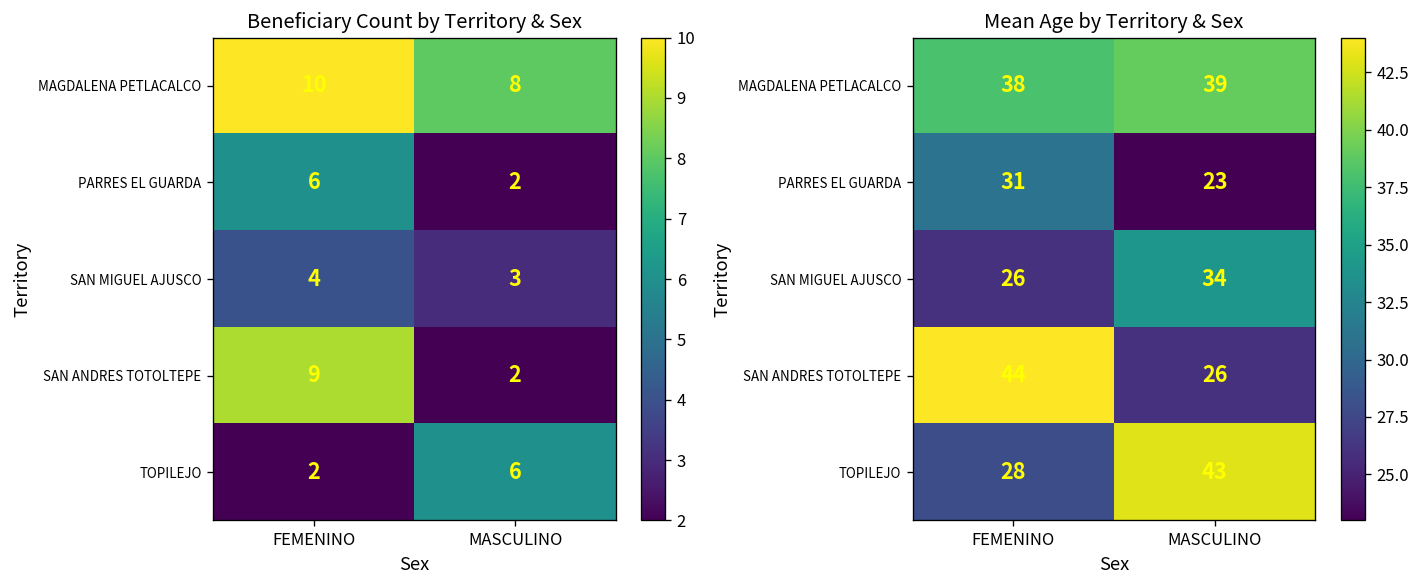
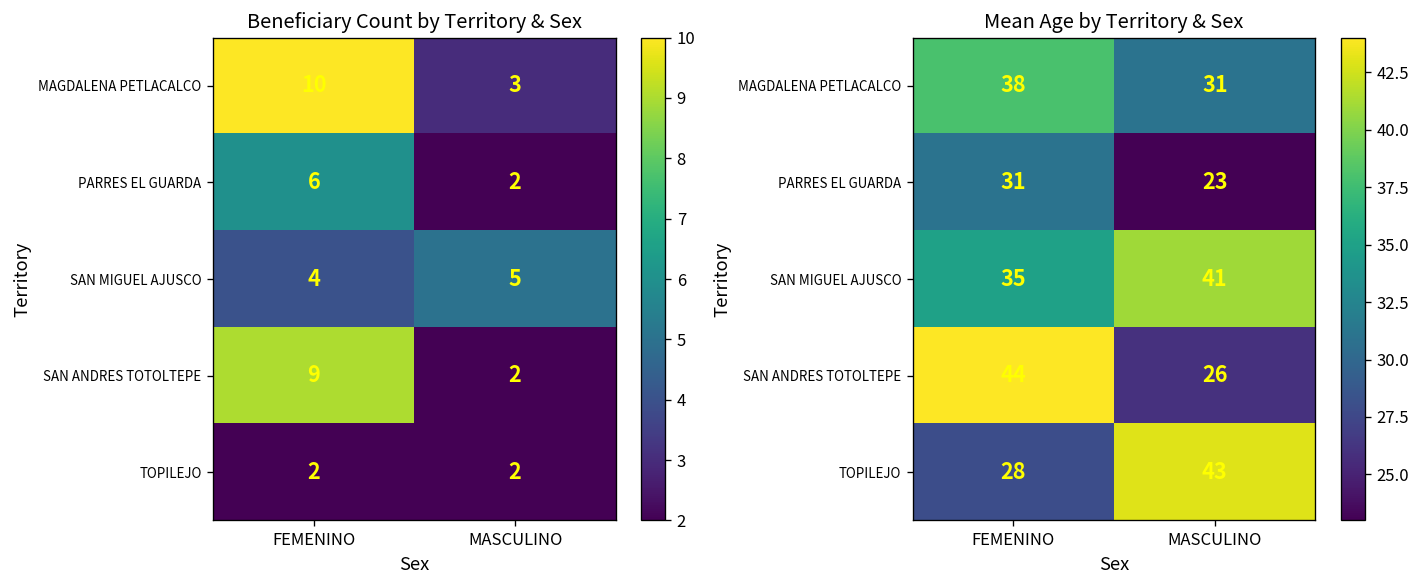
  {
    "Beneficiary Count by Territory & Sex": {
      "MAGDALENA PETLACALCO": {
-       "MASCULINO": 8
+       "MASCULINO": 3
      },
      "PARRES EL GUARDA": {
        "FEMENINO": 6,
        "MASCULINO": 2
      },
      "SAN MIGUEL AJUSCO": {
        "FEMENINO": 4,
-       "MASCULINO": 3
+       "MASCULINO": 5
      },
      "SAN ANDRES TOTOLTEPE": {
        "FEMENINO": 9,
        "MASCULINO": 2
      },
      "TOPILEJO": {
        "FEMENINO": 2,
-       "MASCULINO": 6
+       "MASCULINO": 2
      }
    },
    "Mean Age by Territory & Sex": {
      "MAGDALENA PETLACALCO": {
        "FEMENINO": 38,
-       "MASCULINO": 39
+       "MASCULINO": 31
      },
      "PARRES EL GUARDA": {
        "FEMENINO": 31,
        "MASCULINO": 23
      },
      "SAN MIGUEL AJUSCO": {
-       "FEMENINO": 26,
-       "MASCULINO": 34
+       "FEMENINO": 35,
+       "MASCULINO": 41
      },
      "SAN ANDRES TOTOLTEPE": {
        "MASCULINO": 26
      },
      "TOPILEJO": {
        "FEMENINO": 28
      }
    }
  }
